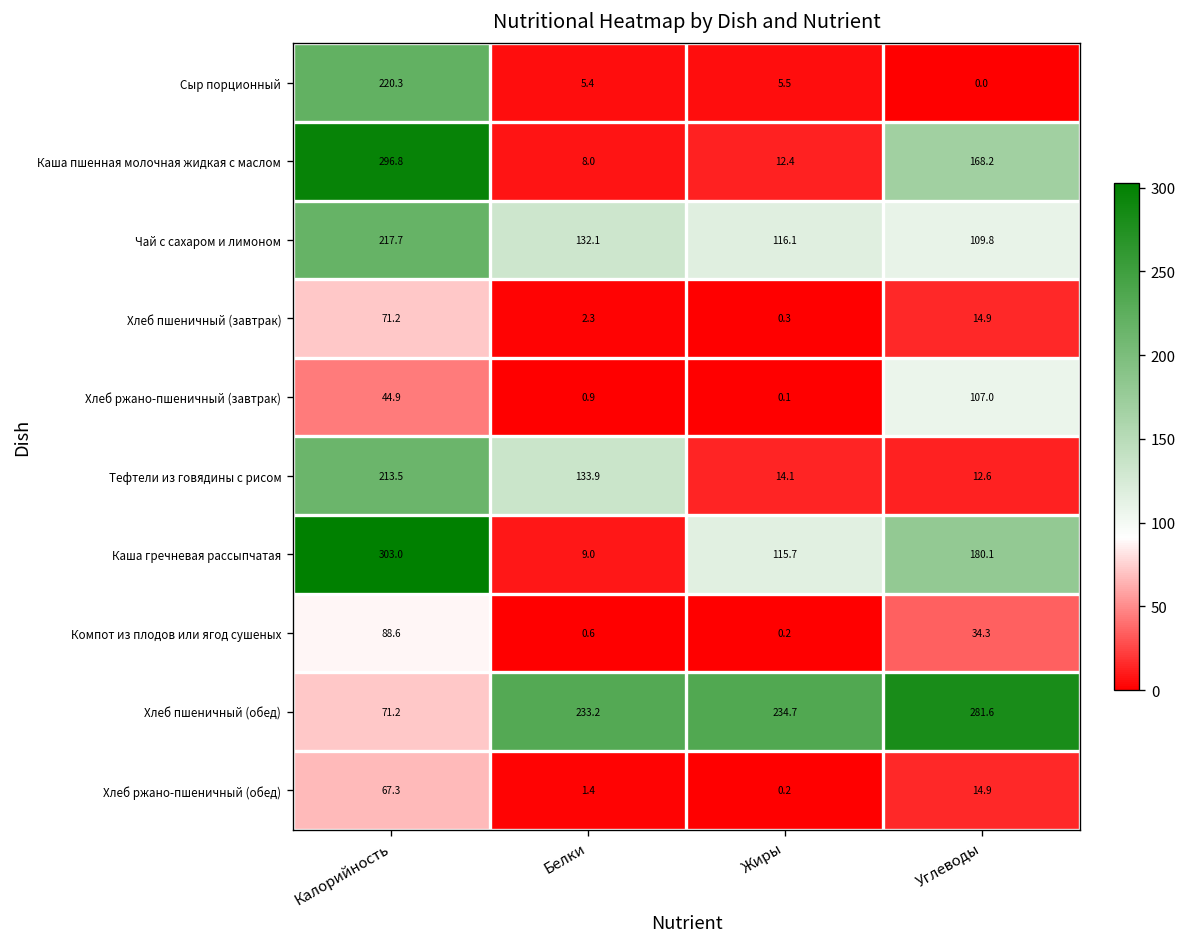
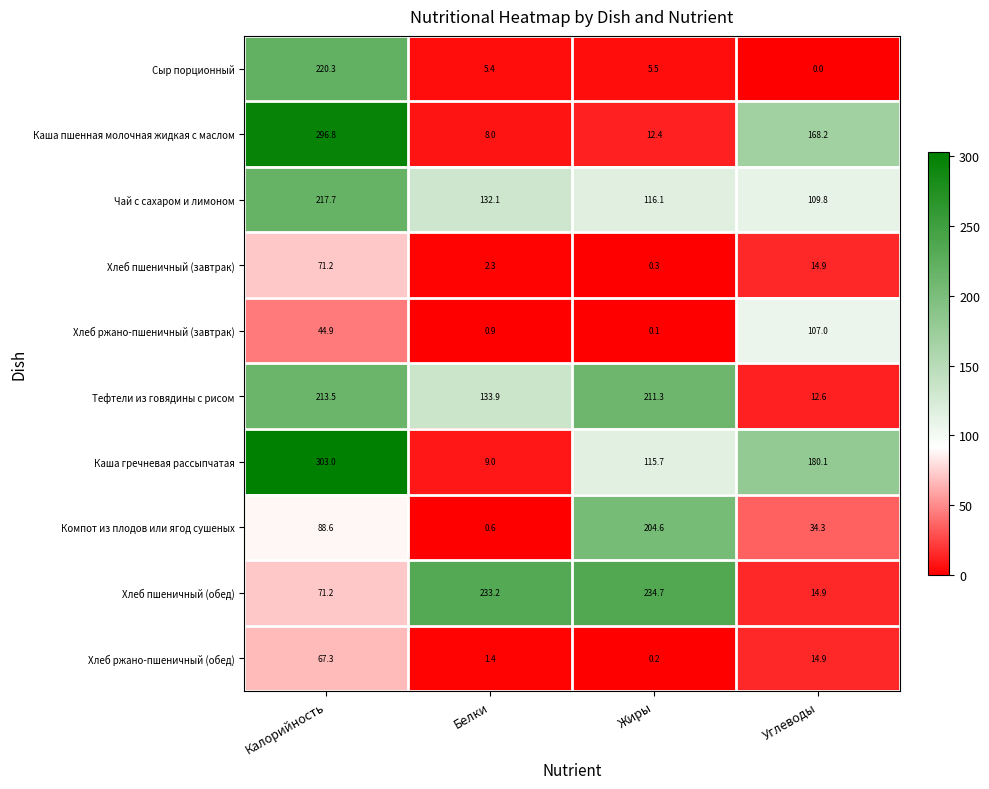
  {
    "Сыр порционный": {
      "Калорийность": 220.3,
      "Белки": 5.4,
      "Жиры": 5.5,
      "Углеводы": 0.0
    },
    "Каша пшенная молочная жидкая с маслом": {
      "Калорийность": 296.8,
      "Белки": 8.0,
      "Жиры": 12.4,
      "Углеводы": 168.2
    },
    "Чай с сахаром и лимоном": {
      "Калорийность": 217.7,
      "Белки": 132.1,
      "Жиры": 116.1,
      "Углеводы": 109.8
    },
    "Хлеб пшеничный (завтрак)": {
      "Калорийность": 71.2,
      "Белки": 2.3,
      "Жиры": 0.3,
      "Углеводы": 14.9
    },
    "Хлеб ржано-пшеничный (завтрак)": {
      "Калорийность": 44.9,
      "Белки": 0.9,
      "Жиры": 0.1,
      "Углеводы": 107.0
    },
    "Тефтели из говядины с рисом": {
      "Калорийность": 213.5,
      "Белки": 133.9,
-     "Жиры": 14.1,
+     "Жиры": 211.3,
      "Углеводы": 12.6
    },
    "Каша гречневая рассыпчатая": {
      "Калорийность": 303.0,
      "Белки": 9.0,
      "Жиры": 115.7,
      "Углеводы": 180.1
    },
    "Компот из плодов или ягод сушеных": {
      "Калорийность": 88.6,
      "Белки": 0.6,
-     "Жиры": 0.2,
+     "Жиры": 204.6,
      "Углеводы": 34.3
    },
    "Хлеб пшеничный (обед)": {
      "Калорийность": 71.2,
      "Белки": 233.2,
      "Жиры": 234.7,
-     "Углеводы": 281.6
+     "Углеводы": 14.9
    },
    "Хлеб ржано-пшеничный (обед)": {
      "Калорийность": 67.3,
      "Белки": 1.4,
      "Жиры": 0.2,
      "Углеводы": 14.9
    }
  }
